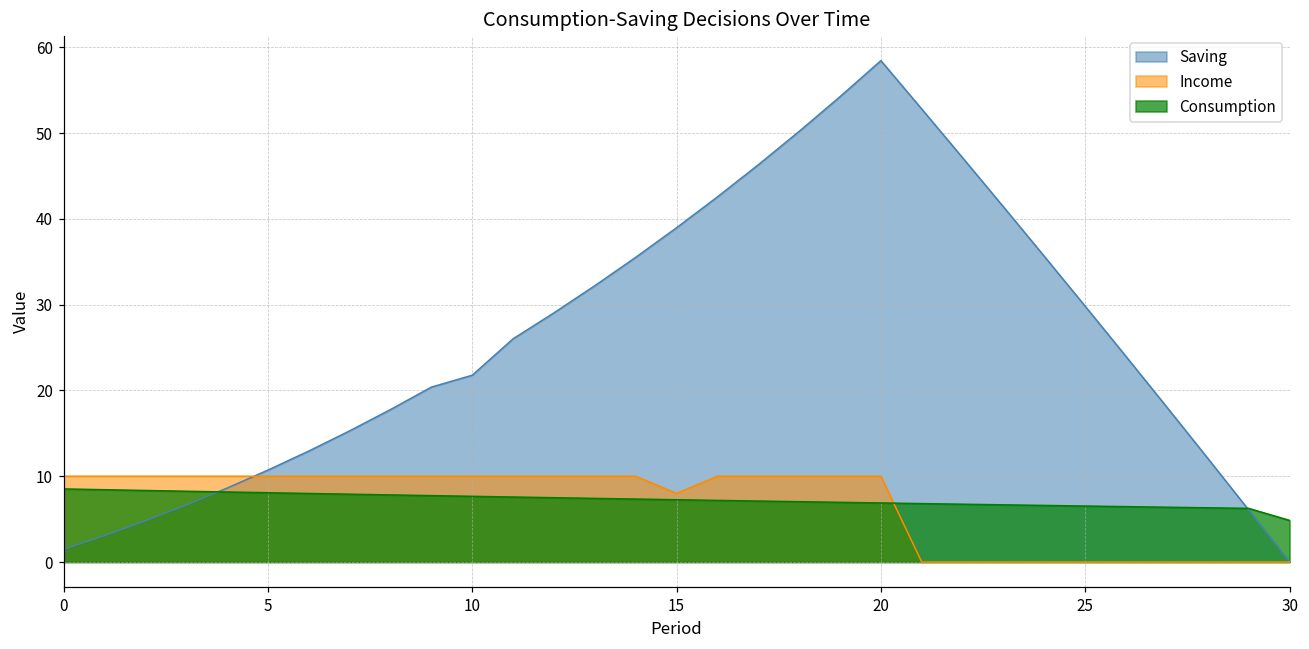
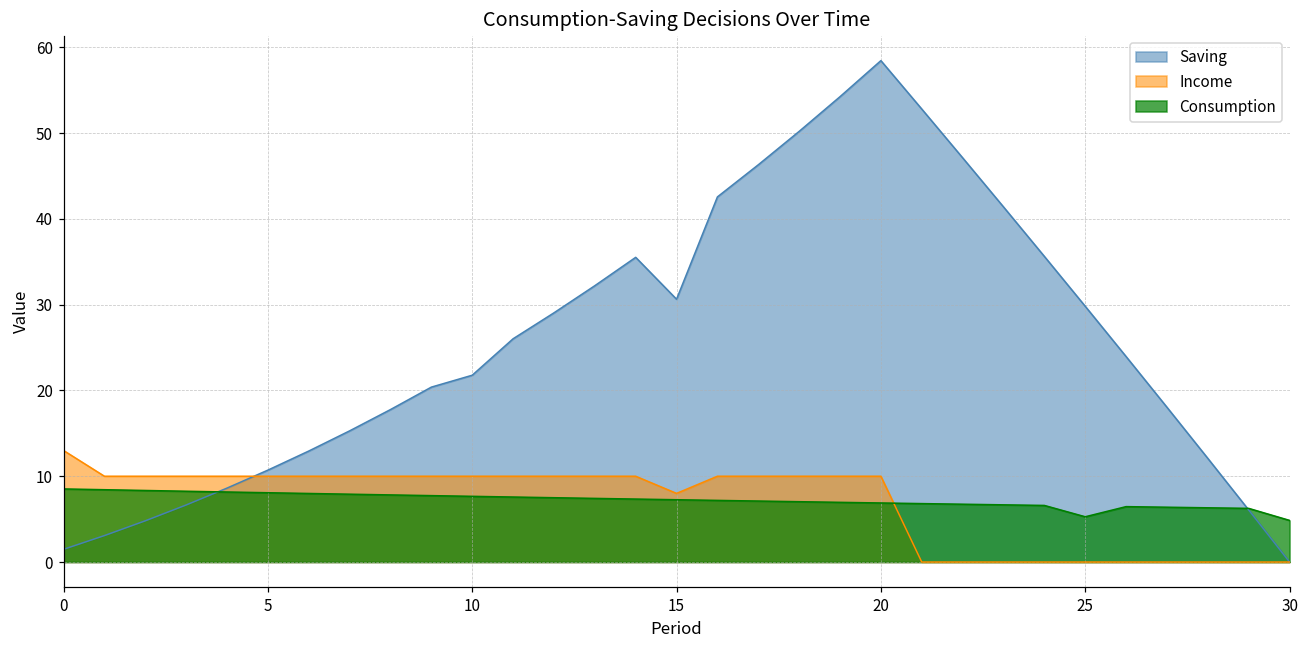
  {
    "Saving": {
      "0": 1,
      "5": 11,
      "10": 22,
-     "15": 39,
+     "15": 31,
      "20": 58,
      "25": 30
    },
    "Income": {
-     "0": 10,
+     "0": 13,
      "5": 10,
      "10": 10,
      "15": 8,
      "20": 10,
      "25": 0
    },
    "Consumption": {
      "0": 9,
      "5": 8,
      "10": 8,
      "15": 7,
      "20": 7,
-     "25": 7,
+     "25": 5,
      "30": 5
    }
  }
